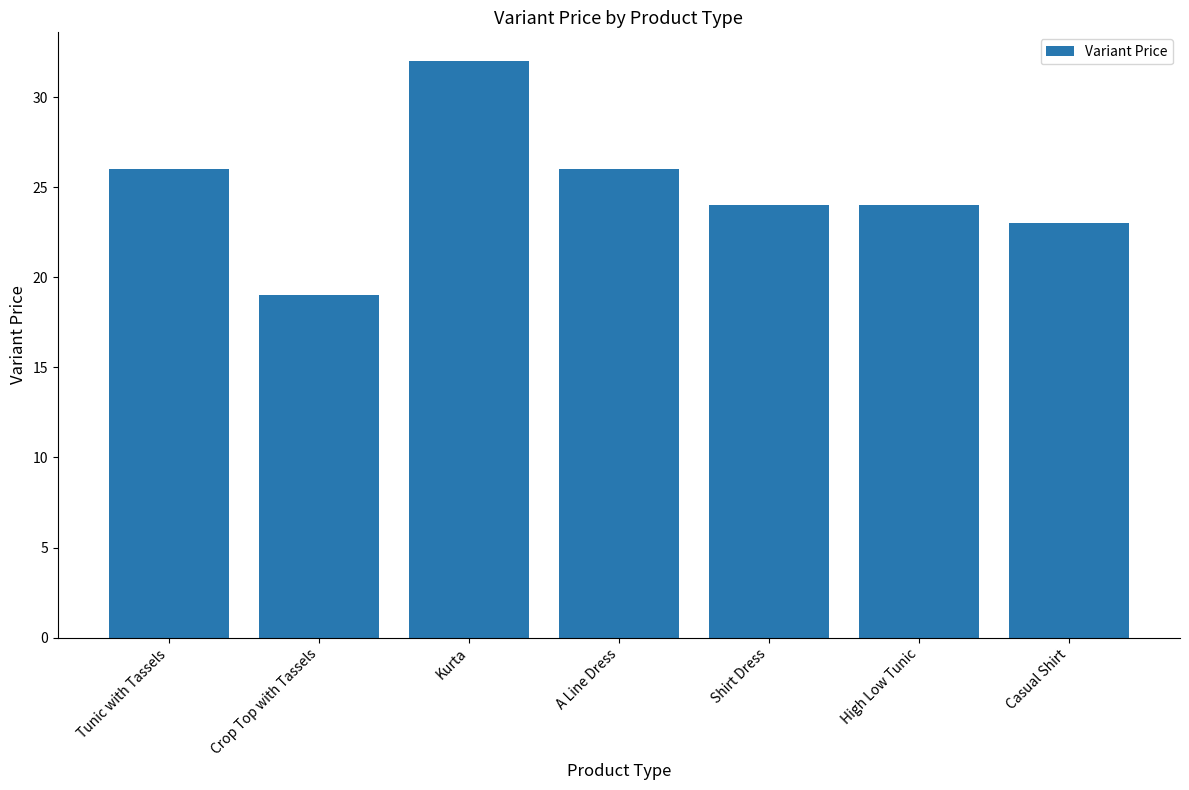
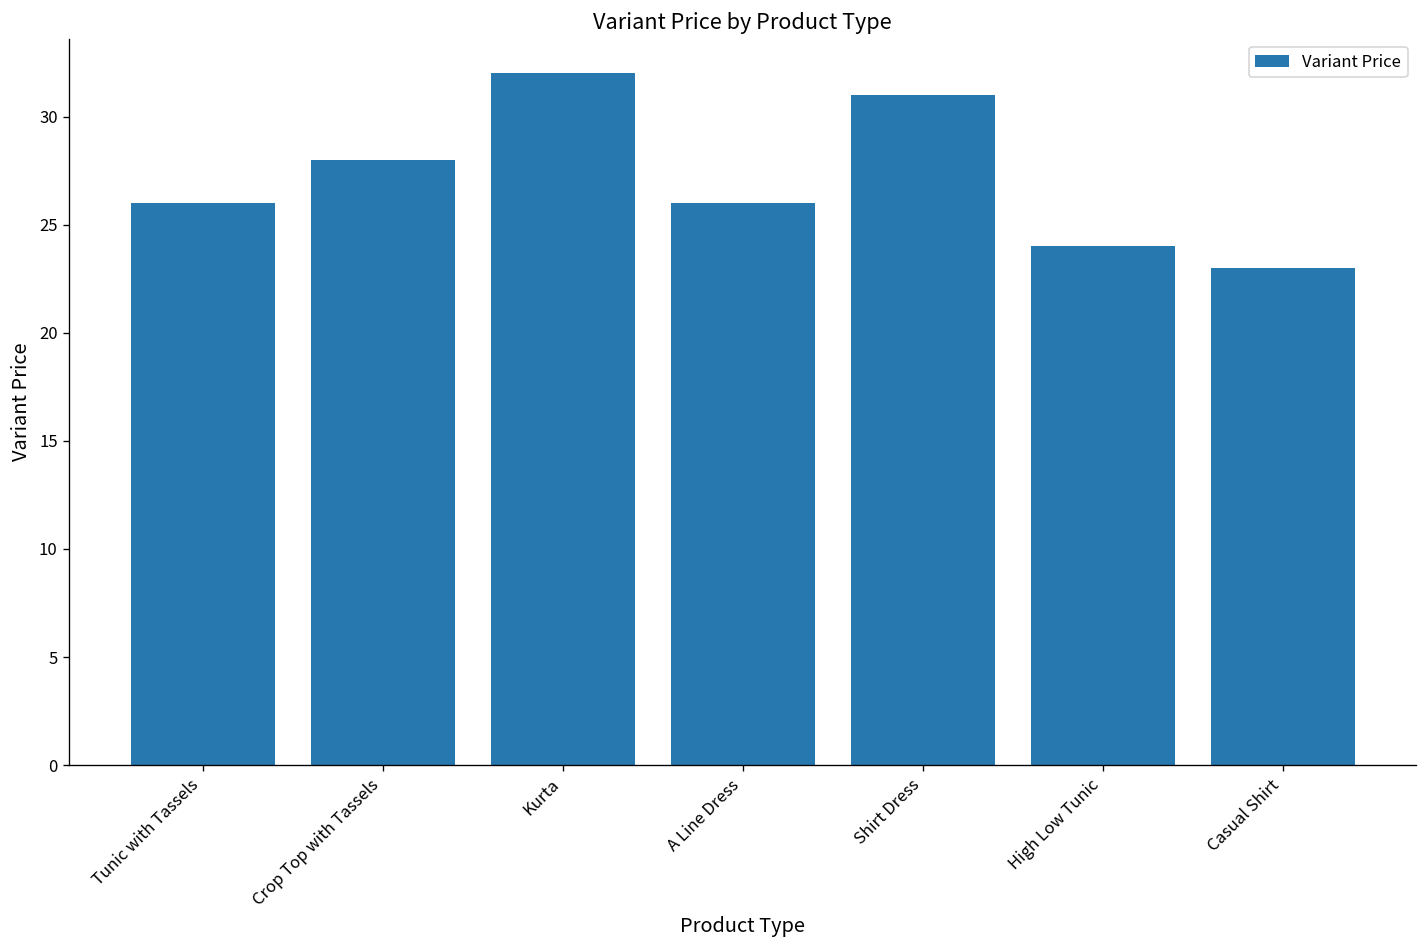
  {
    "Tunic with Tassels": 26,
-   "Crop Top with Tassels": 19,
+   "Crop Top with Tassels": 28,
    "Kurta": 32,
    "A Line Dress": 26,
-   "Shirt Dress": 24,
+   "Shirt Dress": 31,
    "High Low Tunic": 24,
    "Casual Shirt": 23
  }
